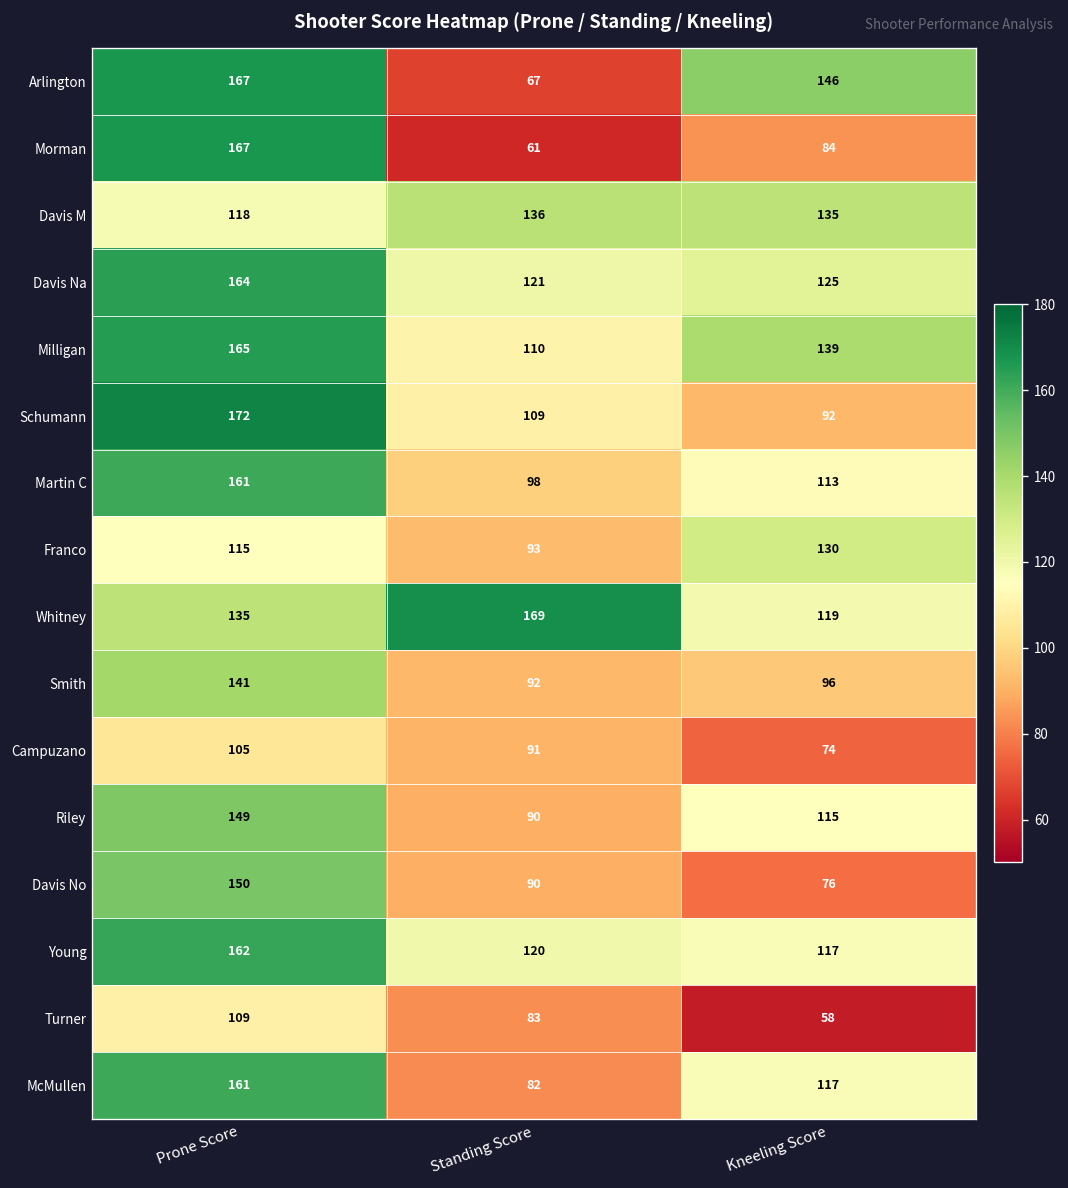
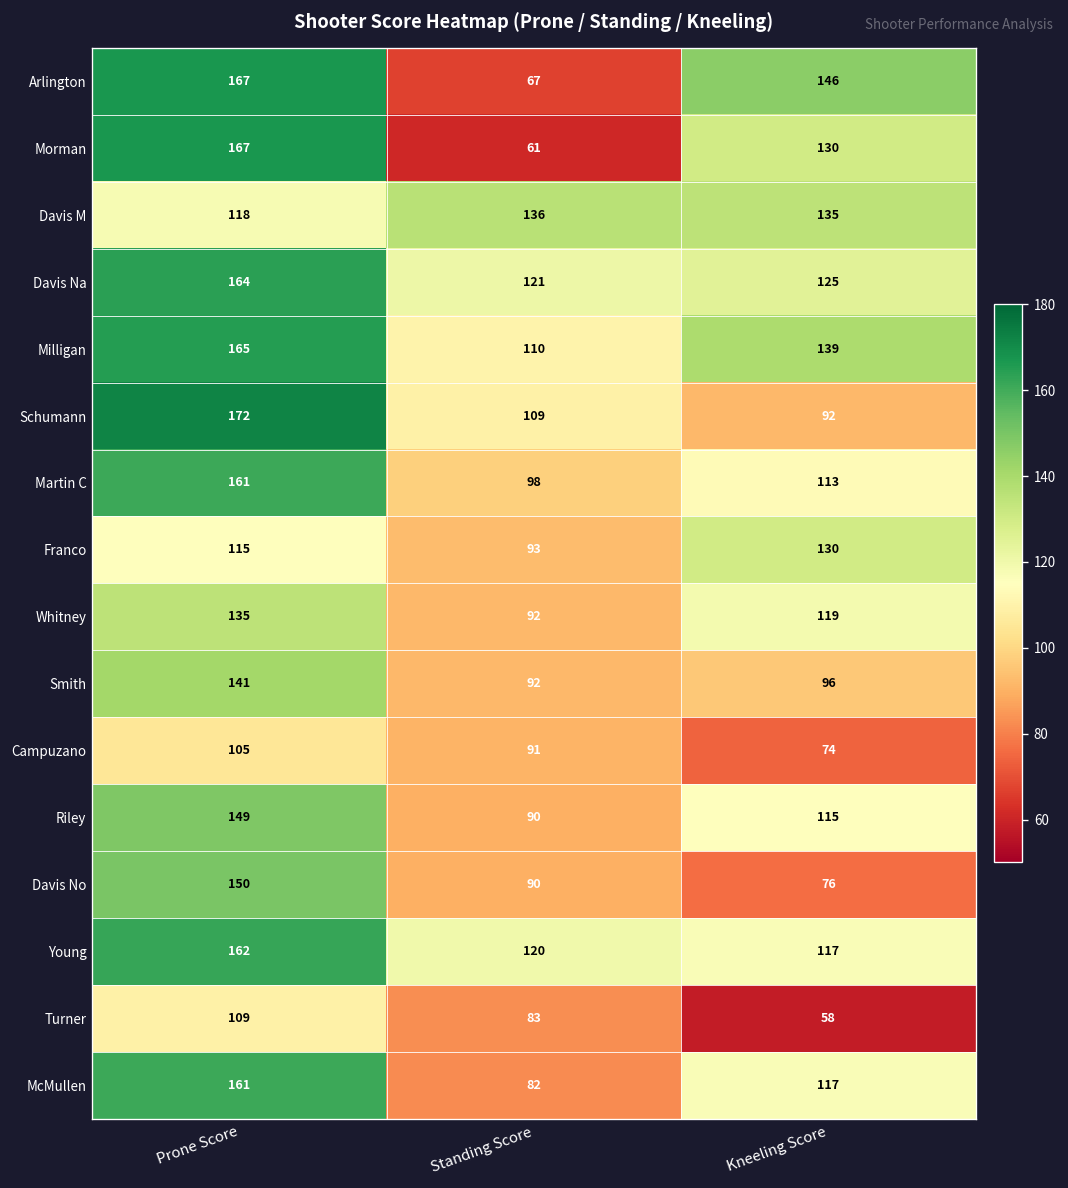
  {
    "Arlington": {
      "Prone Score": 167,
      "Standing Score": 67,
      "Kneeling Score": 146
    },
    "Morman": {
      "Prone Score": 167,
      "Standing Score": 61,
-     "Kneeling Score": 84
+     "Kneeling Score": 130
    },
    "Davis M": {
      "Prone Score": 118,
      "Standing Score": 136,
      "Kneeling Score": 135
    },
    "Davis Na": {
      "Prone Score": 164,
      "Standing Score": 121,
      "Kneeling Score": 125
    },
    "Milligan": {
      "Prone Score": 165,
      "Standing Score": 110,
      "Kneeling Score": 139
    },
    "Schumann": {
      "Prone Score": 172,
      "Standing Score": 109,
      "Kneeling Score": 92
    },
    "Martin C": {
      "Prone Score": 161,
      "Standing Score": 98,
      "Kneeling Score": 113
    },
    "Franco": {
      "Prone Score": 115,
      "Standing Score": 93,
      "Kneeling Score": 130
    },
    "Whitney": {
      "Prone Score": 135,
-     "Standing Score": 169,
+     "Standing Score": 92,
      "Kneeling Score": 119
    },
    "Smith": {
      "Prone Score": 141,
      "Standing Score": 92,
      "Kneeling Score": 96
    },
    "Campuzano": {
      "Prone Score": 105,
      "Standing Score": 91,
      "Kneeling Score": 74
    },
    "Riley": {
      "Prone Score": 149,
      "Standing Score": 90,
      "Kneeling Score": 115
    },
    "Davis No": {
      "Prone Score": 150,
      "Standing Score": 90,
      "Kneeling Score": 76
    },
    "Young": {
      "Prone Score": 162,
      "Standing Score": 120,
      "Kneeling Score": 117
    },
    "Turner": {
      "Prone Score": 109,
      "Standing Score": 83,
      "Kneeling Score": 58
    },
    "McMullen": {
      "Prone Score": 161,
      "Standing Score": 82,
      "Kneeling Score": 117
    }
  }
